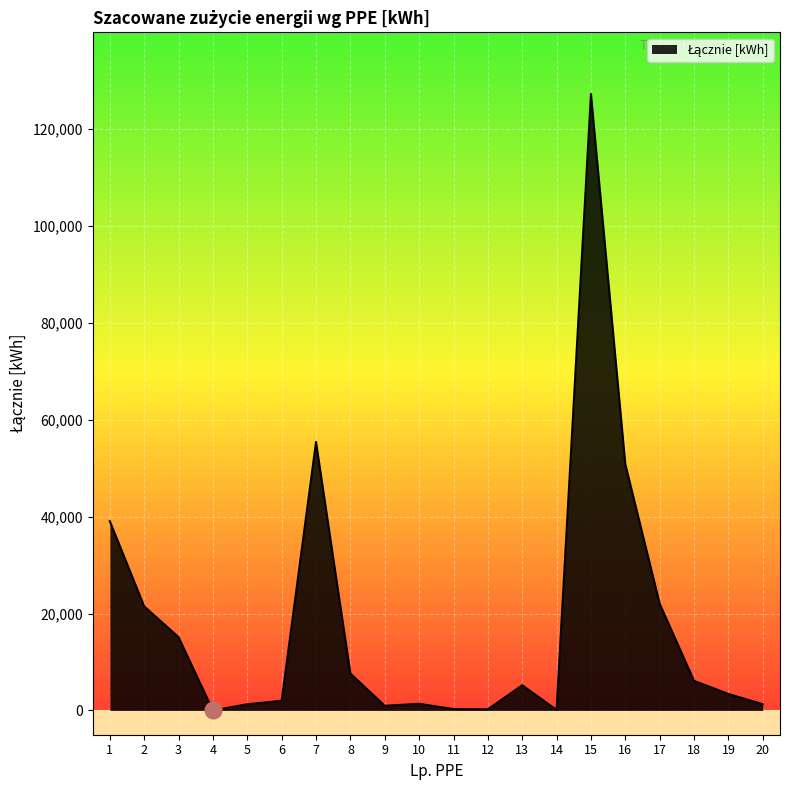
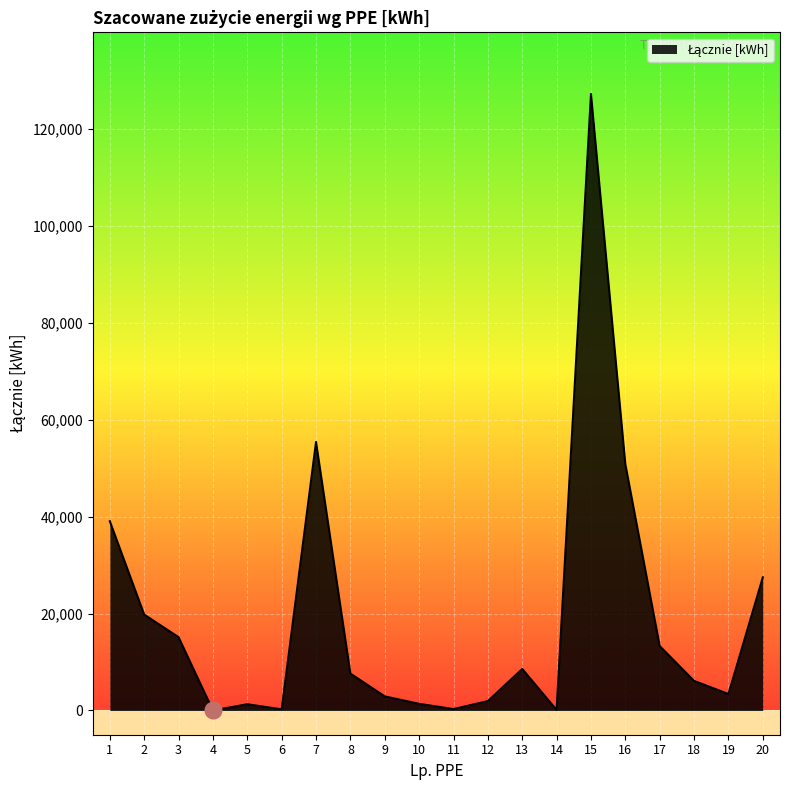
  {
    "Łącznie [kWh]": {
      "1": "39,000",
-     "2": "21,000",
+     "2": "20,000",
      "3": "15,000",
      "5": "1,000",
-     "6": "2,000",
+     "6": "0",
      "7": "55,000",
      "8": "8,000",
-     "9": "1,000",
+     "9": "3,000",
      "10": "1,000",
      "11": "0",
-     "12": "0",
-     "13": "5,000",
+     "12": "2,000",
+     "13": "9,000",
      "14": "0",
      "15": "127,000",
      "16": "51,000",
-     "17": "22,000",
+     "17": "13,000",
      "18": "6,000",
      "19": "3,000",
-     "20": "1,000"
+     "20": "27,000"
    }
  }
